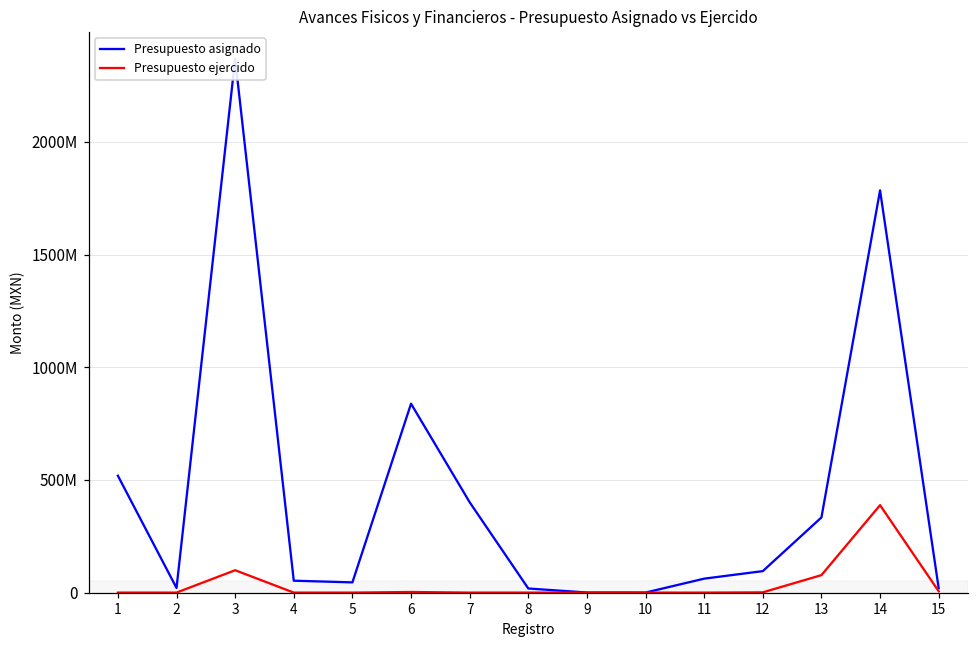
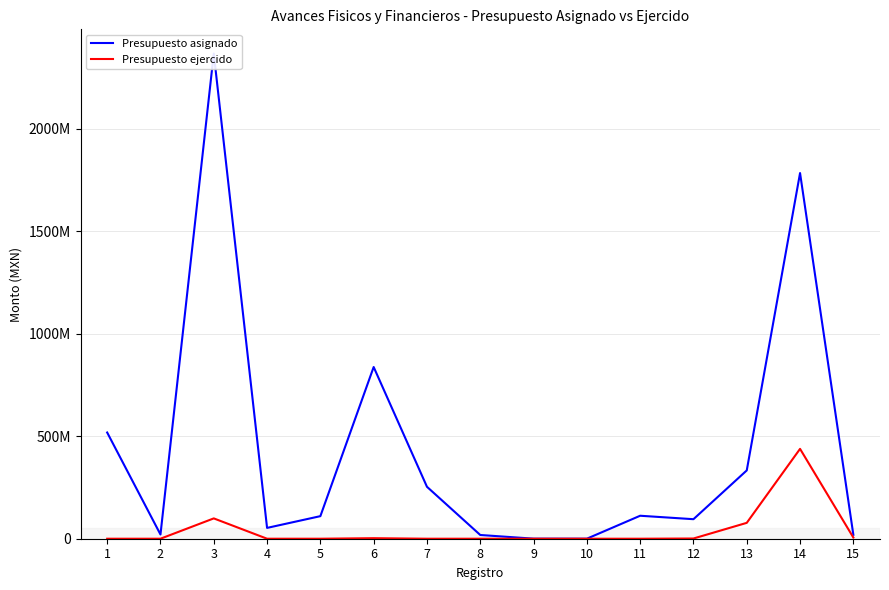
  {
    "Presupuesto asignado": {
      "1": 520000000,
      "2": 20000000,
      "4": 50000000,
-     "5": 50000000,
+     "5": 110000000,
      "6": 840000000,
-     "7": 400000000,
+     "7": 250000000,
      "8": 20000000,
-     "11": 60000000,
+     "11": 110000000,
      "12": 100000000,
      "13": 330000000,
      "14": 1780000000,
      "15": 20000000
    },
    "Presupuesto ejercido": {
      "1": 0,
      "2": 0,
      "3": 100000000,
      "4": 0,
      "5": 0,
      "6": 0,
      "7": 0,
      "8": 0,
      "11": 0,
      "12": 0,
      "13": 80000000,
-     "14": 390000000,
+     "14": 440000000,
      "15": 10000000
    }
  }
